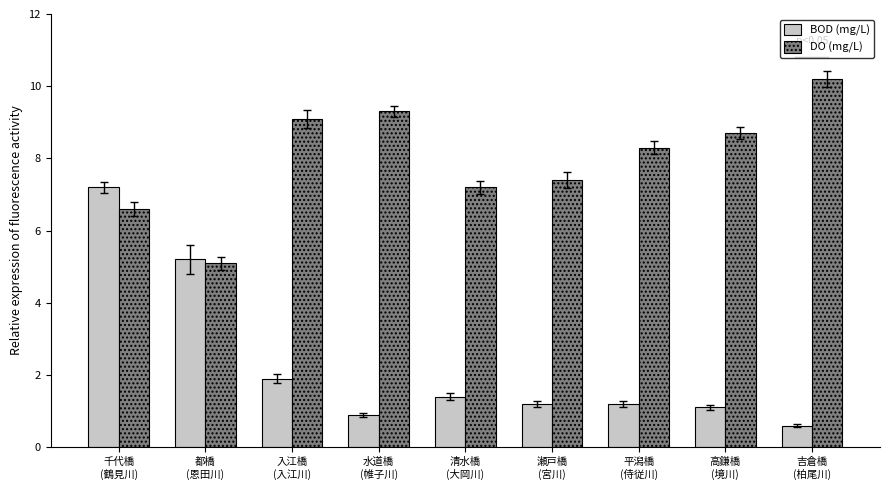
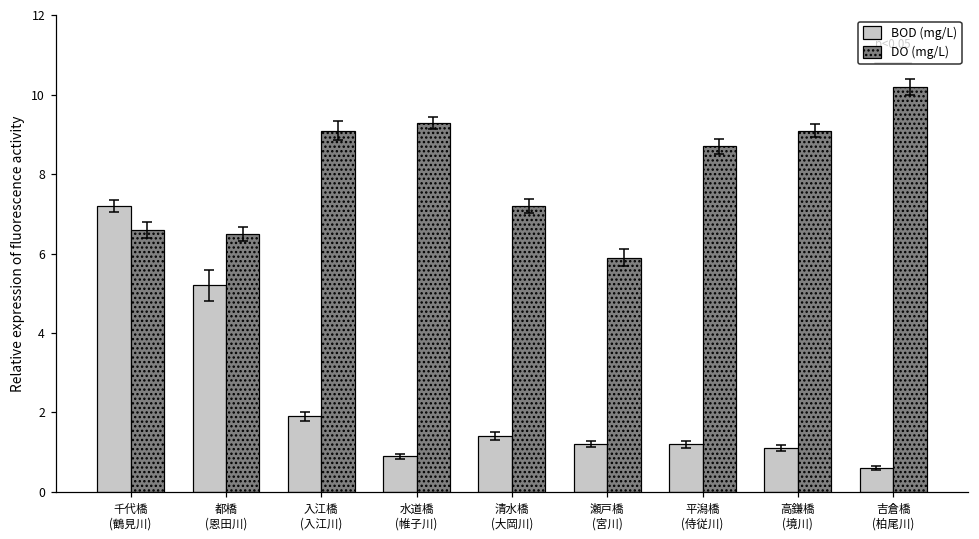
  {
    "BOD (mg/L)": {
      "千代橋 (鶴見川)": 7.2,
      "都橋 (恩田川)": 5.2,
      "入江橋 (入江川)": 1.9,
      "水道橋 (帷子川)": 0.9,
      "清水橋 (大岡川)": 1.4,
      "瀬戸橋 (宮川)": 1.2,
      "平潟橋 (侍従川)": 1.2,
      "高鎌橋 (境川)": 1.1,
      "吉倉橋 (柏尾川)": 0.6
    },
    "DO (mg/L)": {
      "千代橋 (鶴見川)": 6.6,
-     "都橋 (恩田川)": 5.1,
+     "都橋 (恩田川)": 6.5,
      "入江橋 (入江川)": 9.1,
      "水道橋 (帷子川)": 9.3,
      "清水橋 (大岡川)": 7.2,
-     "瀬戸橋 (宮川)": 7.4,
-     "平潟橋 (侍従川)": 8.3,
-     "高鎌橋 (境川)": 8.7,
+     "瀬戸橋 (宮川)": 5.9,
+     "平潟橋 (侍従川)": 8.7,
+     "高鎌橋 (境川)": 9.1,
      "吉倉橋 (柏尾川)": 10.2
    }
  }
